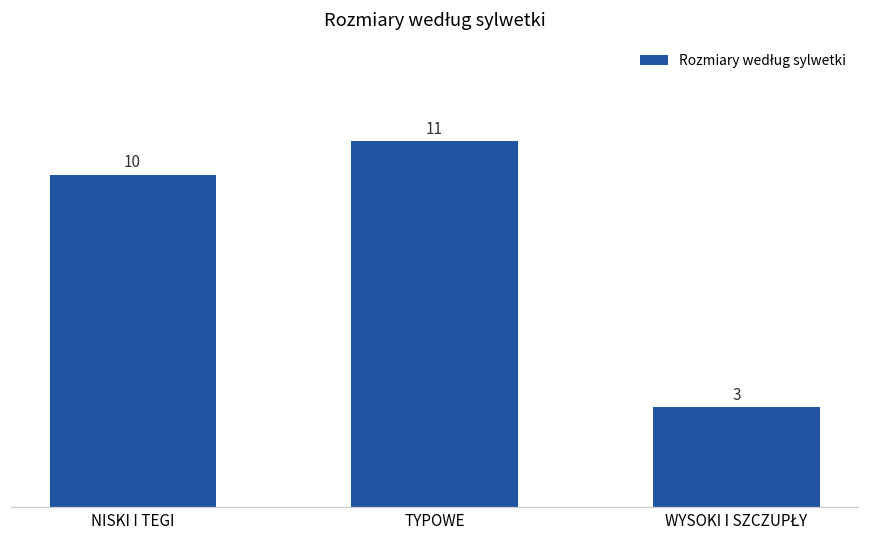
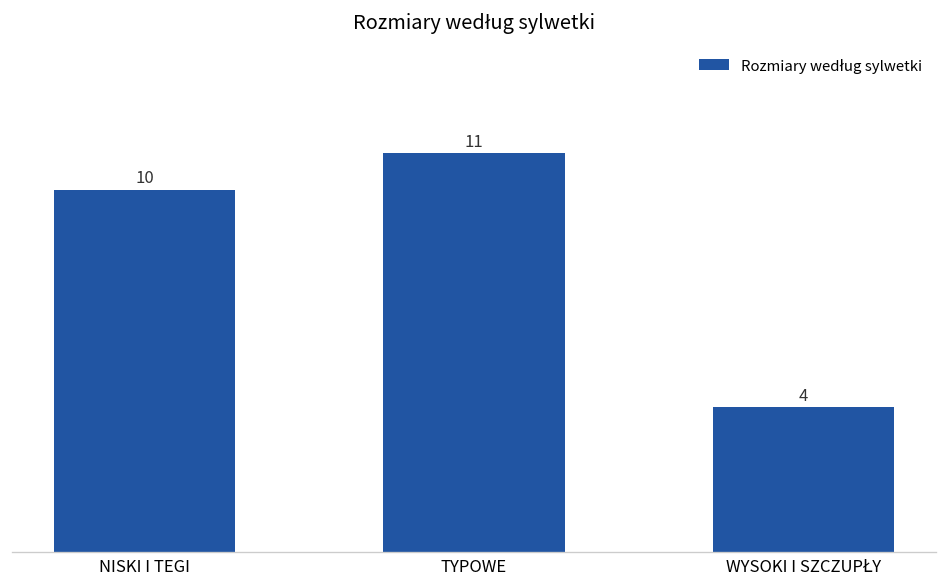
  {
    "NISKI I TEGI": 10,
    "TYPOWE": 11,
-   "WYSOKI I SZCZUPŁY": 3
+   "WYSOKI I SZCZUPŁY": 4
  }
